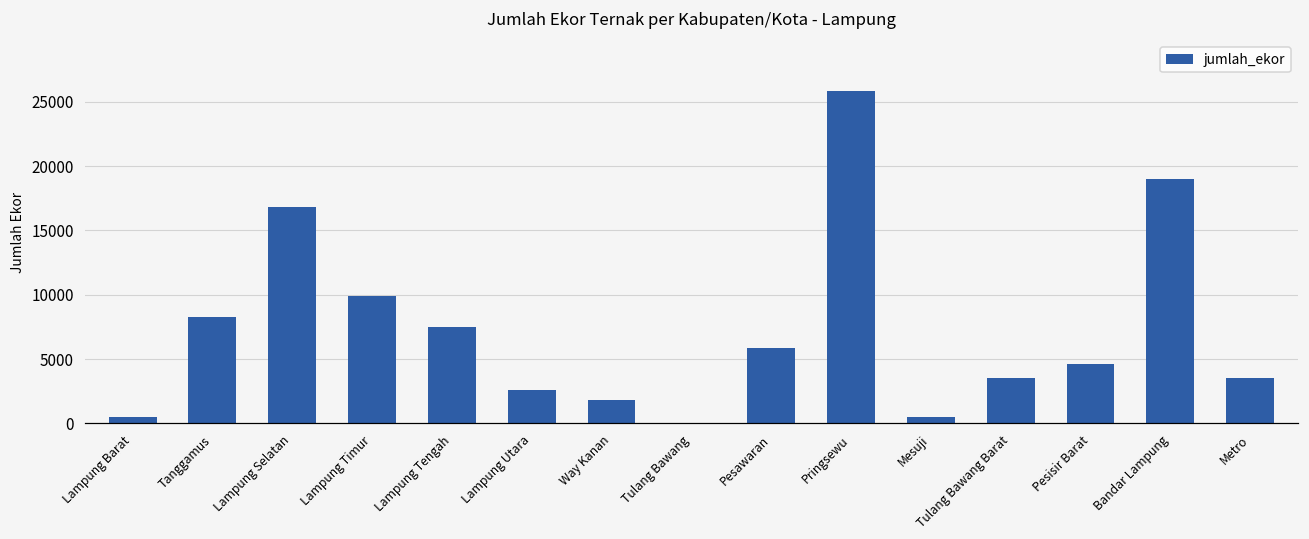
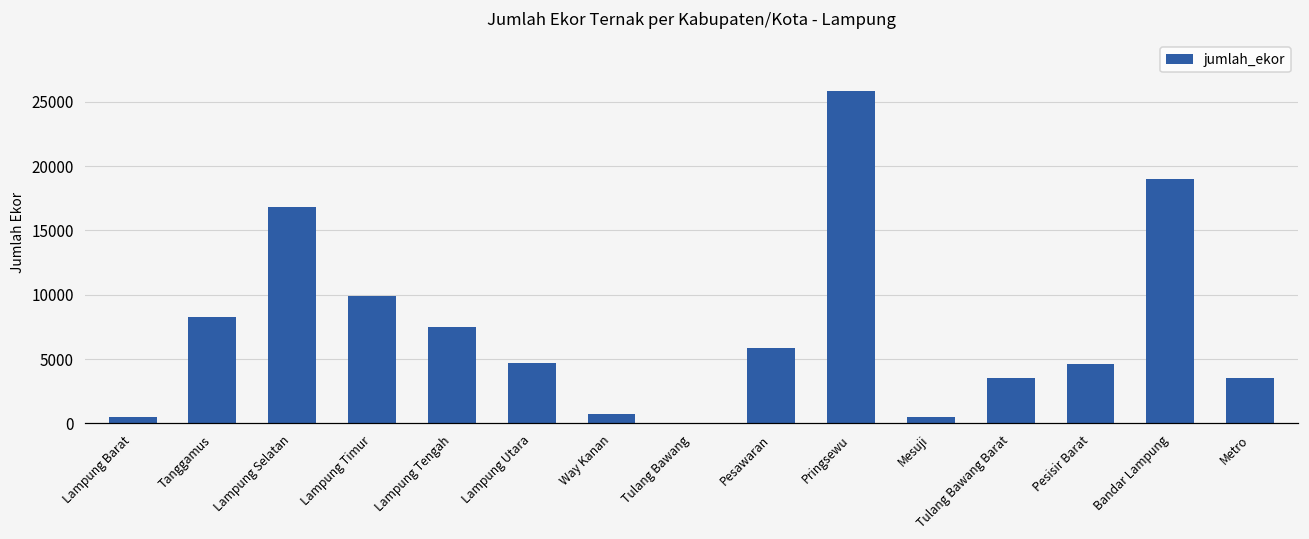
  {
    "Lampung Barat": 500,
    "Tanggamus": 8300,
    "Lampung Selatan": 16800,
    "Lampung Timur": 9900,
    "Lampung Tengah": 7500,
-   "Lampung Utara": 2600,
-   "Way Kanan": 1800,
+   "Lampung Utara": 4700,
+   "Way Kanan": 700,
    "Tulang Bawang": 0,
    "Pesawaran": 5800,
    "Pringsewu": 25900,
    "Mesuji": 500,
    "Tulang Bawang Barat": 3500,
    "Pesisir Barat": 4600,
    "Bandar Lampung": 19000,
    "Metro": 3500
  }
